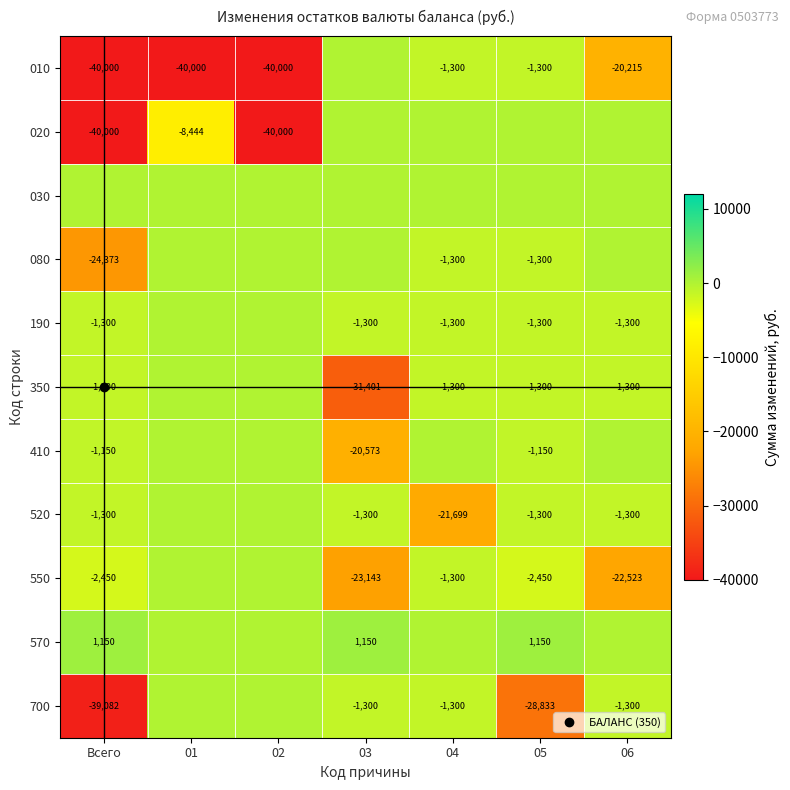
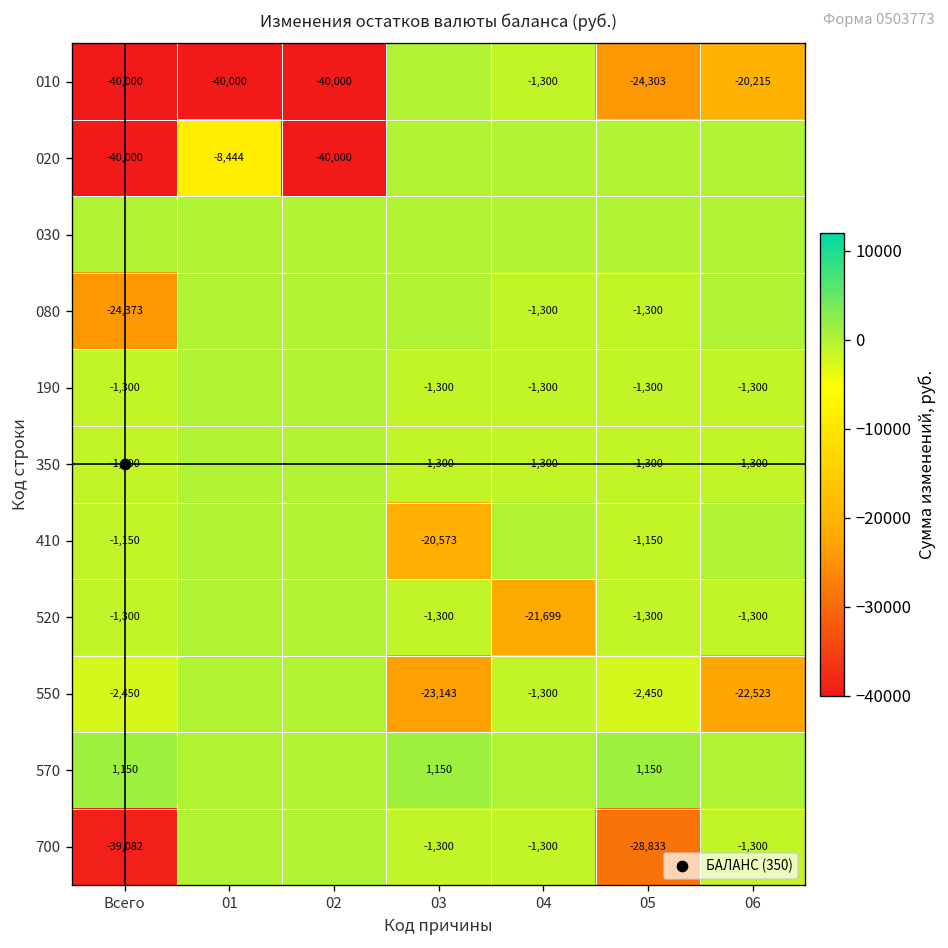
  {
    "010": {
      "Всего": "-40,000",
      "01": "-40,000",
      "02": "-40,000",
      "04": "-1,300",
-     "05": "-1,300",
+     "05": "-24,303",
      "06": "-20,215"
    },
    "020": {
      "Всего": "-40,000",
      "01": "-8,444",
      "02": "-40,000"
    },
    "080": {
      "Всего": "-24,373",
      "04": "-1,300",
      "05": "-1,300"
    },
    "190": {
      "Всего": "-1,300",
      "03": "-1,300",
      "04": "-1,300",
      "05": "-1,300",
      "06": "-1,300"
    },
    "350": {
-     "03": "-31,401",
+     "03": "-1,300",
      "04": "-1,300",
      "05": "-1,300",
      "06": "-1,300"
    },
    "410": {
      "Всего": "-1,150",
      "03": "-20,573",
      "05": "-1,150"
    },
    "520": {
      "Всего": "-1,300",
      "03": "-1,300",
      "04": "-21,699",
      "05": "-1,300",
      "06": "-1,300"
    },
    "550": {
      "Всего": "-2,450",
      "03": "-23,143",
      "04": "-1,300",
      "05": "-2,450",
      "06": "-22,523"
    },
    "570": {
      "Всего": "1,150",
      "03": "1,150",
      "05": "1,150"
    },
    "700": {
      "Всего": "-39,082",
      "03": "-1,300",
      "04": "-1,300",
      "05": "-28,833",
      "06": "-1,300"
    }
  }
